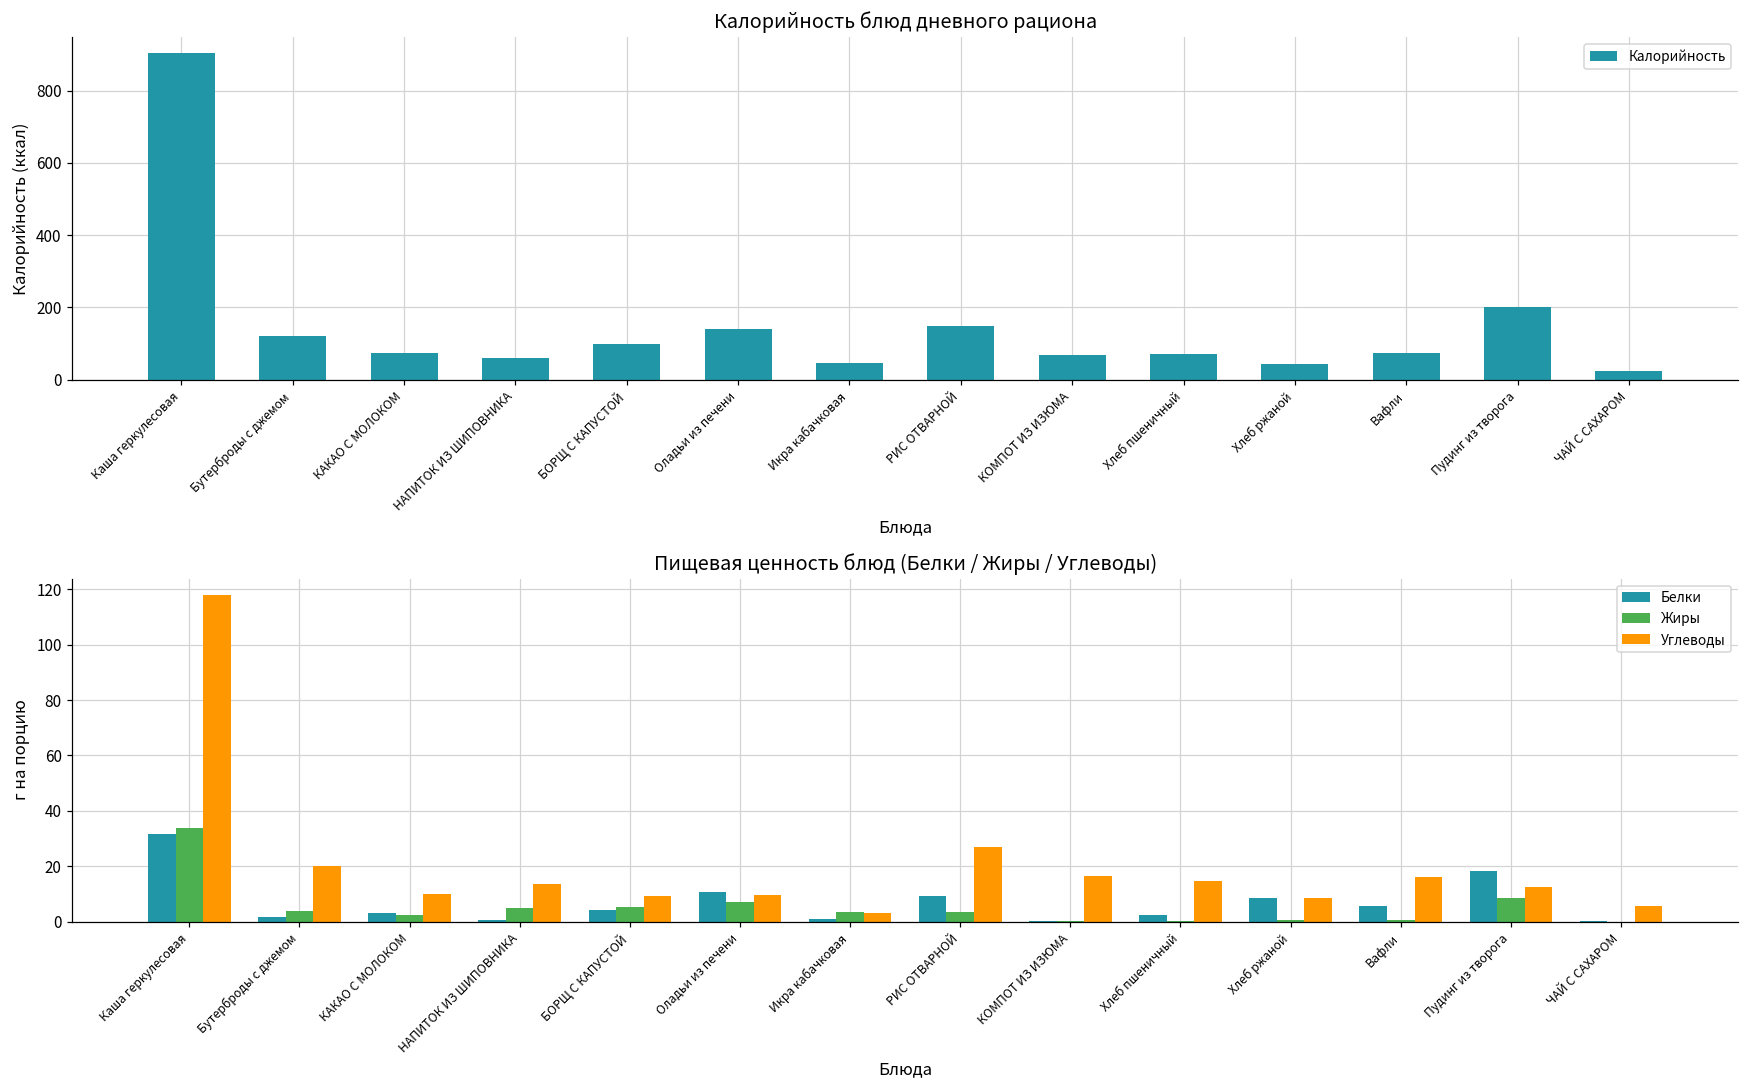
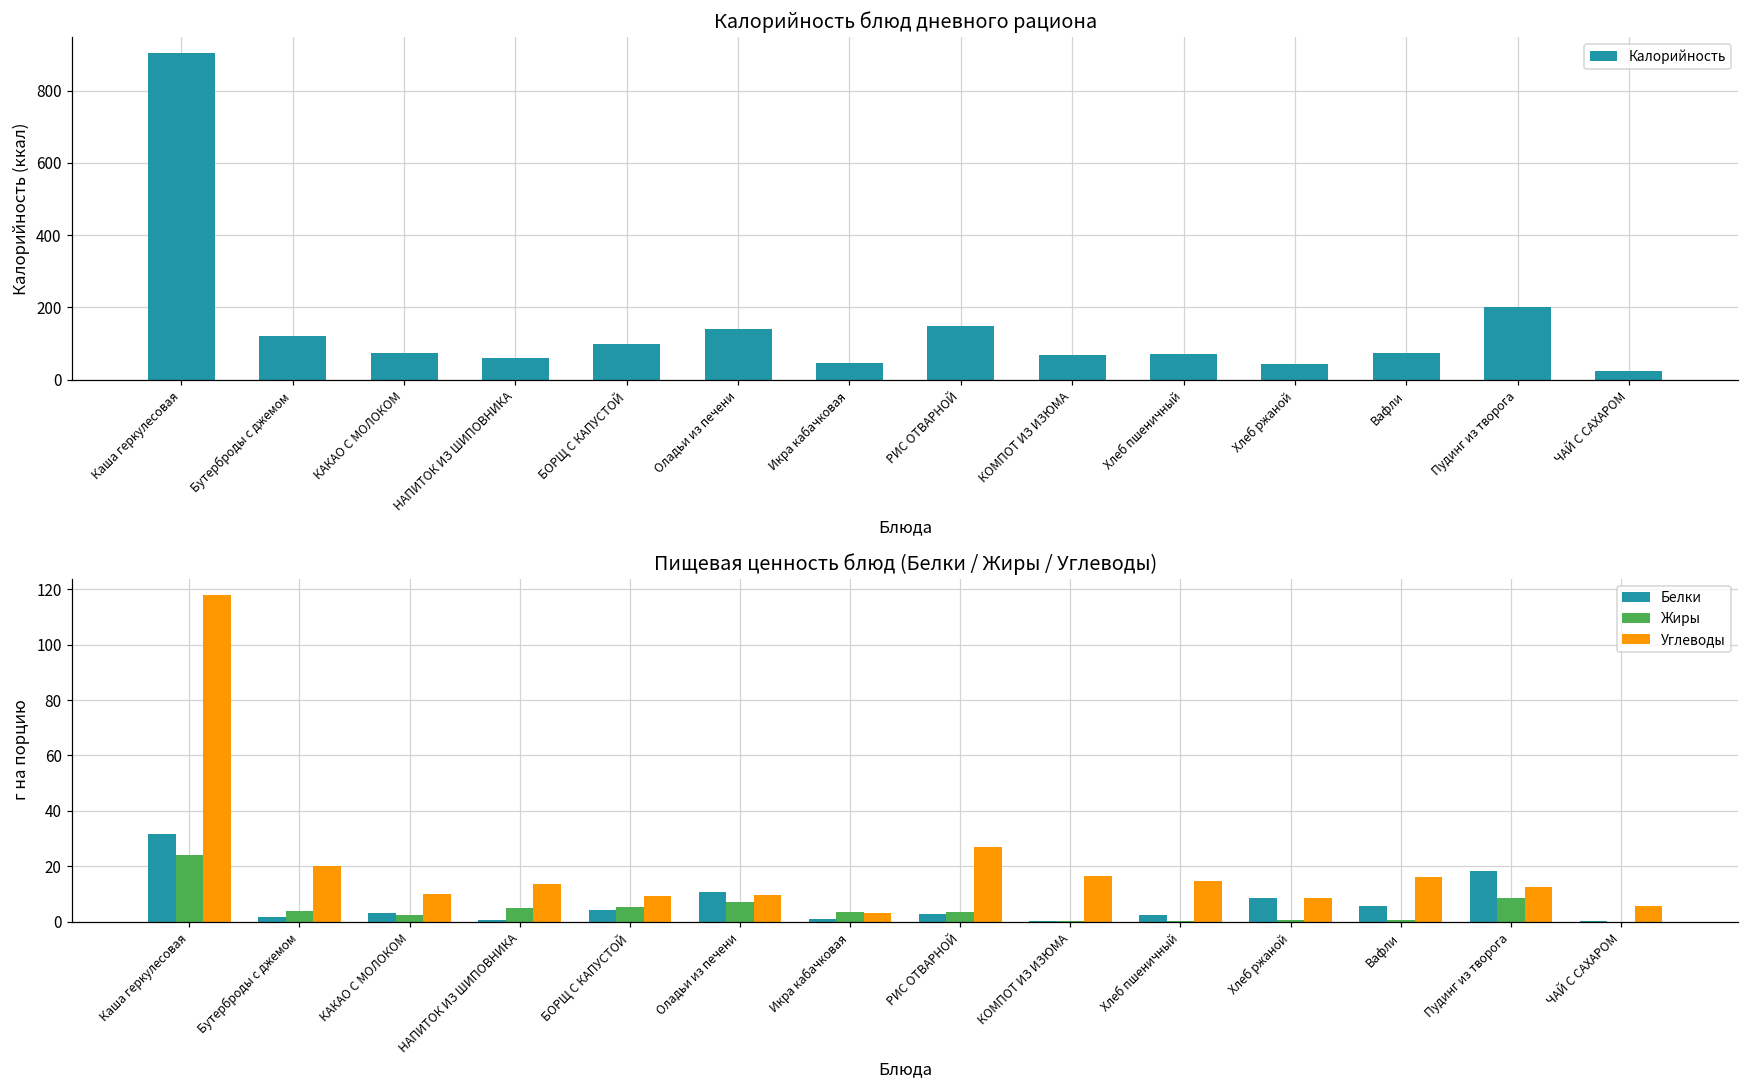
  {
    "Калорийность блюд дневного рациона": {
      "Каша геркулесовая": 900,
      "Бутерброды с джемом": 120,
      "КАКАО С МОЛОКОМ": 70,
      "НАПИТОК ИЗ ШИПОВНИКА": 60,
      "БОРЩ С КАПУСТОЙ": 100,
      "Оладьи из печени": 140,
      "Икра кабачковая": 50,
      "РИС ОТВАРНОЙ": 150,
      "КОМПОТ ИЗ ИЗЮМА": 70,
      "Хлеб пшеничный": 70,
      "Хлеб ржаной": 40,
      "Вафли": 70,
      "Пудинг из творога": 200,
      "ЧАЙ С САХАРОМ": 20
    },
    "Пищевая ценность блюд (Белки / Жиры / Углеводы)": {
      "Белки": {
        "Каша геркулесовая": 32,
        "Бутерброды с джемом": 2,
        "КАКАО С МОЛОКОМ": 3,
        "БОРЩ С КАПУСТОЙ": 4,
        "Оладьи из печени": 11,
-       "РИС ОТВАРНОЙ": 9,
+       "РИС ОТВАРНОЙ": 3,
        "Хлеб пшеничный": 2,
        "Хлеб ржаной": 8,
        "Вафли": 6,
        "Пудинг из творога": 18
      },
      "Жиры": {
-       "Каша геркулесовая": 34,
+       "Каша геркулесовая": 24,
        "Бутерброды с джемом": 4,
        "КАКАО С МОЛОКОМ": 2,
        "НАПИТОК ИЗ ШИПОВНИКА": 5,
        "БОРЩ С КАПУСТОЙ": 5,
        "Оладьи из печени": 7,
        "Икра кабачковая": 4,
        "РИС ОТВАРНОЙ": 3,
        "Пудинг из творога": 9,
        "ЧАЙ С САХАРОМ": 0
      },
      "Углеводы": {
        "Каша геркулесовая": 118,
        "Бутерброды с джемом": 20,
        "КАКАО С МОЛОКОМ": 10,
        "НАПИТОК ИЗ ШИПОВНИКА": 14,
        "БОРЩ С КАПУСТОЙ": 9,
        "Оладьи из печени": 10,
        "Икра кабачковая": 3,
        "РИС ОТВАРНОЙ": 27,
        "КОМПОТ ИЗ ИЗЮМА": 17,
        "Хлеб пшеничный": 15,
        "Хлеб ржаной": 8,
        "Вафли": 16,
        "Пудинг из творога": 12,
        "ЧАЙ С САХАРОМ": 6
      }
    }
  }
